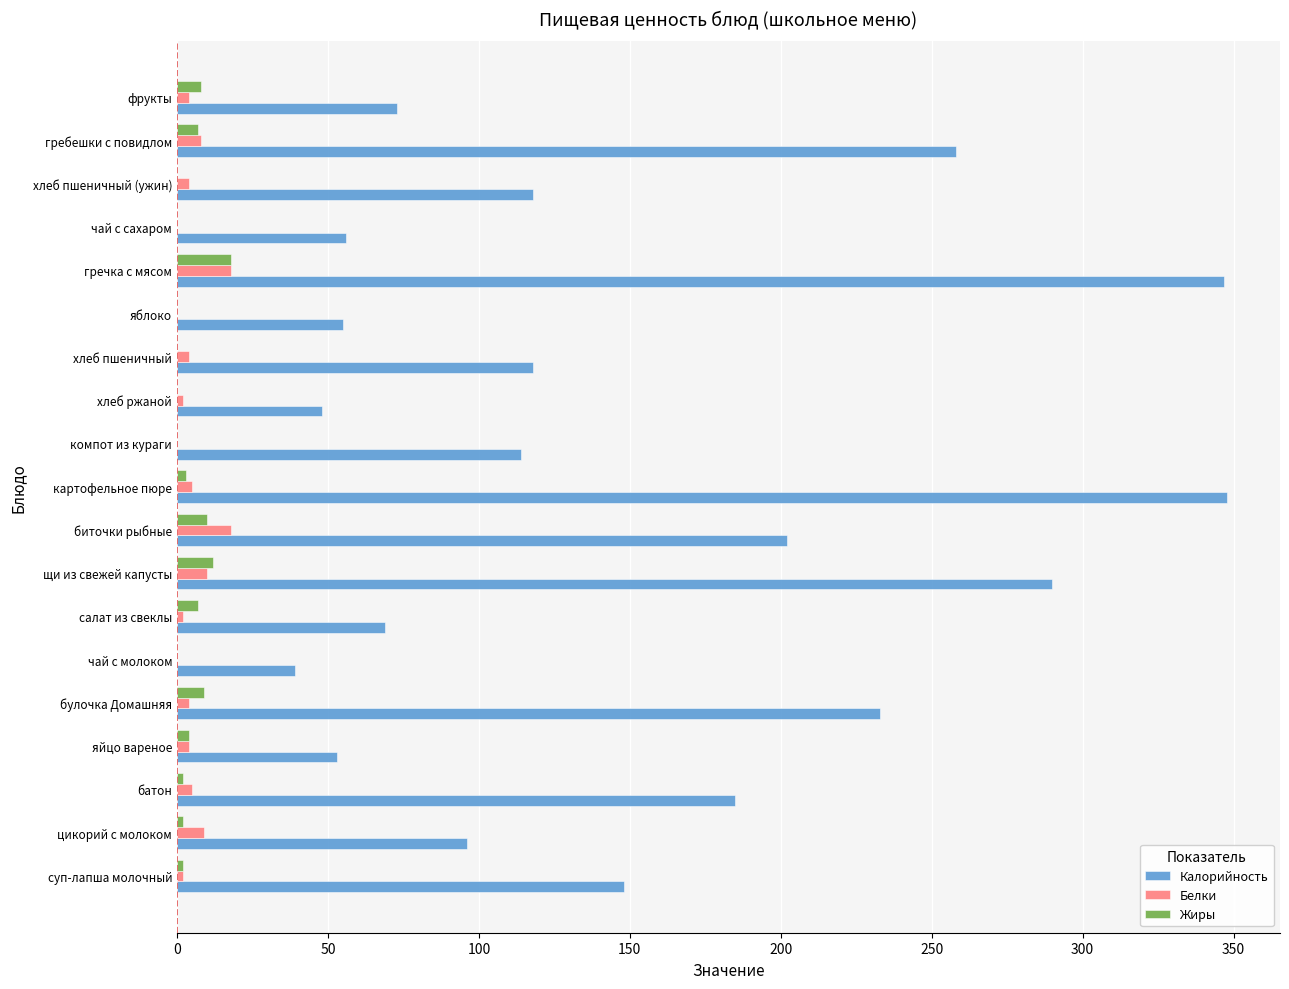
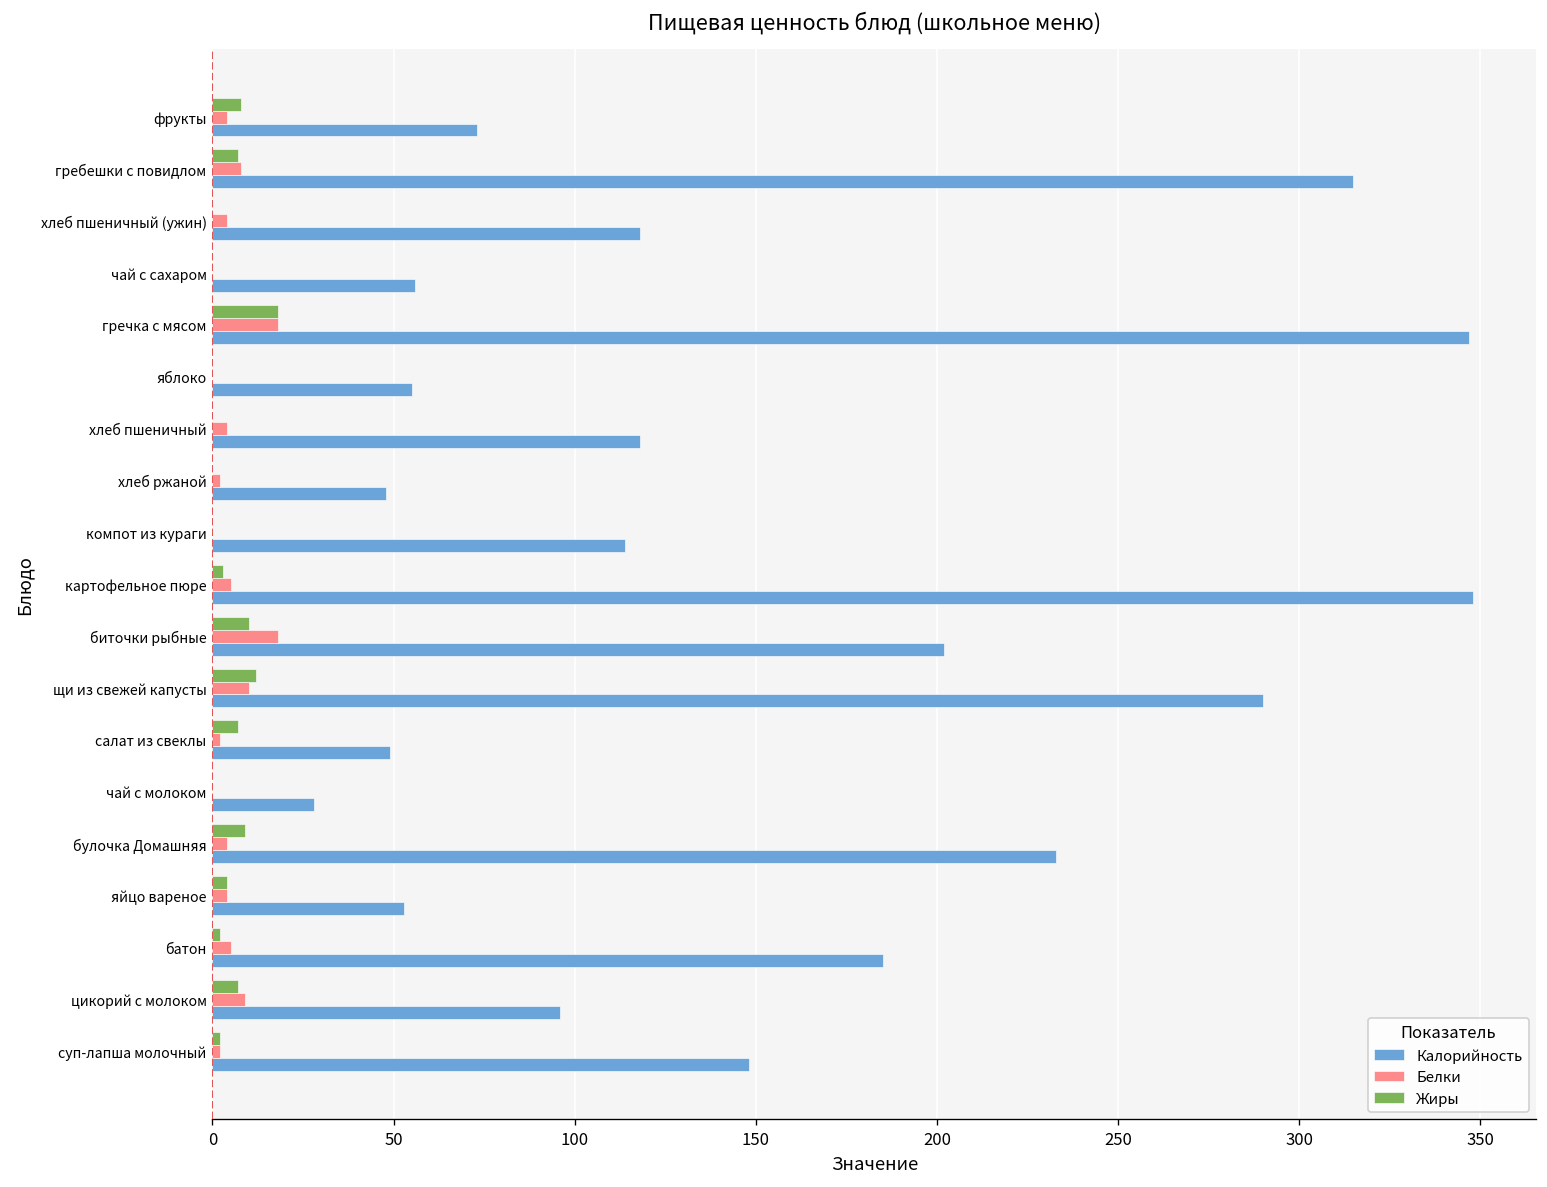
  {
    "Калорийность": {
      "фрукты": 73,
-     "гребешки с повидлом": 258,
+     "гребешки с повидлом": 315,
      "хлеб пшеничный (ужин)": 118,
      "чай с сахаром": 56,
      "гречка с мясом": 347,
      "яблоко": 55,
      "хлеб пшеничный": 118,
      "хлеб ржаной": 48,
      "компот из кураги": 114,
      "картофельное пюре": 348,
      "биточки рыбные": 202,
      "щи из свежей капусты": 290,
-     "салат из свеклы": 69,
-     "чай с молоком": 39,
+     "салат из свеклы": 49,
+     "чай с молоком": 28,
      "булочка Домашняя": 233,
      "яйцо вареное": 53,
      "батон": 185,
      "цикорий с молоком": 96,
      "суп-лапша молочный": 148
    },
    "Белки": {
      "фрукты": 4,
      "гребешки с повидлом": 8,
      "хлеб пшеничный (ужин)": 4,
      "чай с сахаром": 0,
      "гречка с мясом": 18,
      "яблоко": 0,
      "хлеб пшеничный": 4,
      "хлеб ржаной": 2,
      "компот из кураги": 0,
      "картофельное пюре": 5,
      "биточки рыбные": 18,
      "щи из свежей капусты": 10,
      "салат из свеклы": 2,
      "чай с молоком": 0,
      "булочка Домашняя": 4,
      "яйцо вареное": 4,
      "батон": 5,
      "цикорий с молоком": 9,
      "суп-лапша молочный": 2
    },
    "Жиры": {
      "фрукты": 8,
      "гребешки с повидлом": 7,
      "хлеб пшеничный (ужин)": 0,
      "чай с сахаром": 0,
      "гречка с мясом": 18,
      "яблоко": 0,
      "хлеб пшеничный": 0,
      "хлеб ржаной": 0,
      "компот из кураги": 0,
      "картофельное пюре": 3,
      "биточки рыбные": 10,
      "щи из свежей капусты": 12,
      "салат из свеклы": 7,
      "чай с молоком": 0,
      "булочка Домашняя": 9,
      "яйцо вареное": 4,
      "батон": 2,
-     "цикорий с молоком": 2,
+     "цикорий с молоком": 7,
      "суп-лапша молочный": 2
    }
  }
